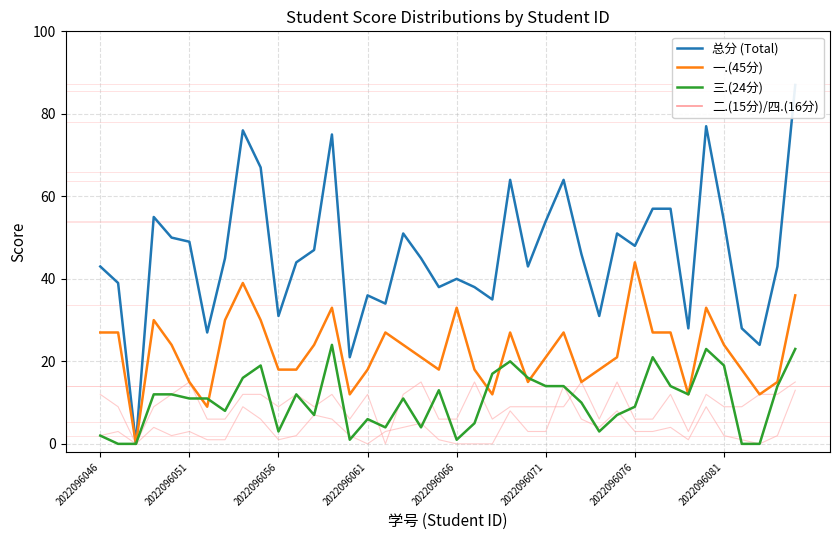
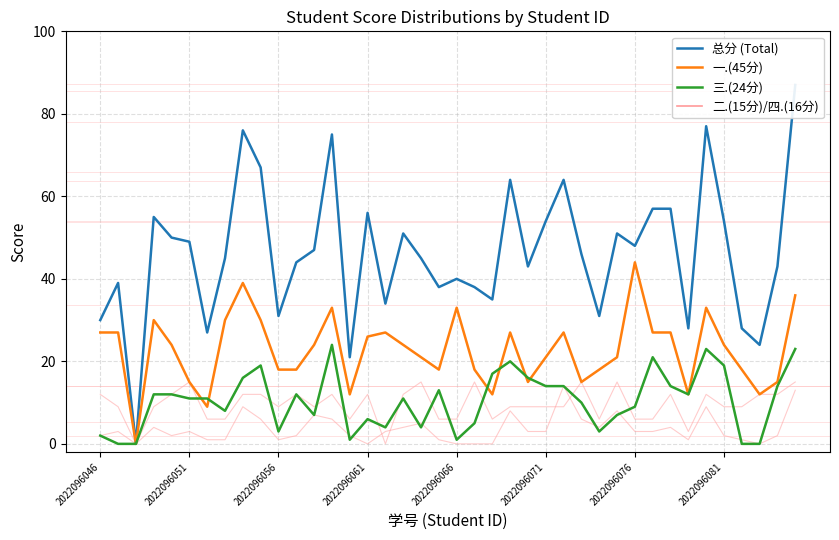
  {
    "一.(45分)": {
      "2022096046": 27,
      "2022096056": 18,
-     "2022096061": 18,
+     "2022096061": 26,
      "2022096066": 33,
      "2022096071": 21,
      "2022096076": 44,
      "2022096081": 24
    },
    "三.(24分)": {
      "2022096051": 11,
      "2022096056": 3,
      "2022096061": 6,
      "2022096066": 1,
      "2022096071": 14,
      "2022096076": 9,
      "2022096081": 19
    },
    "总分 (Total)": {
-     "2022096046": 43,
+     "2022096046": 30,
      "2022096051": 49,
      "2022096056": 31,
-     "2022096061": 36,
+     "2022096061": 56,
      "2022096066": 40,
      "2022096071": 54,
      "2022096076": 48,
      "2022096081": 54
    }
  }
